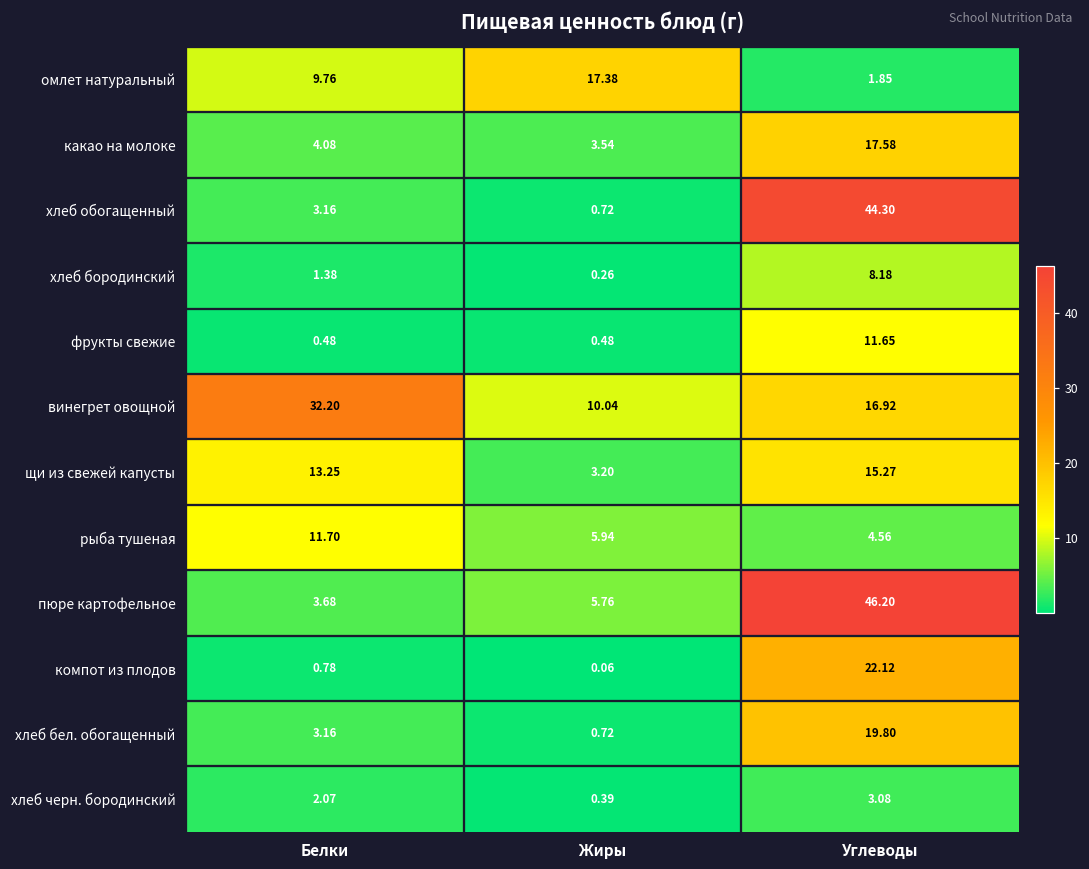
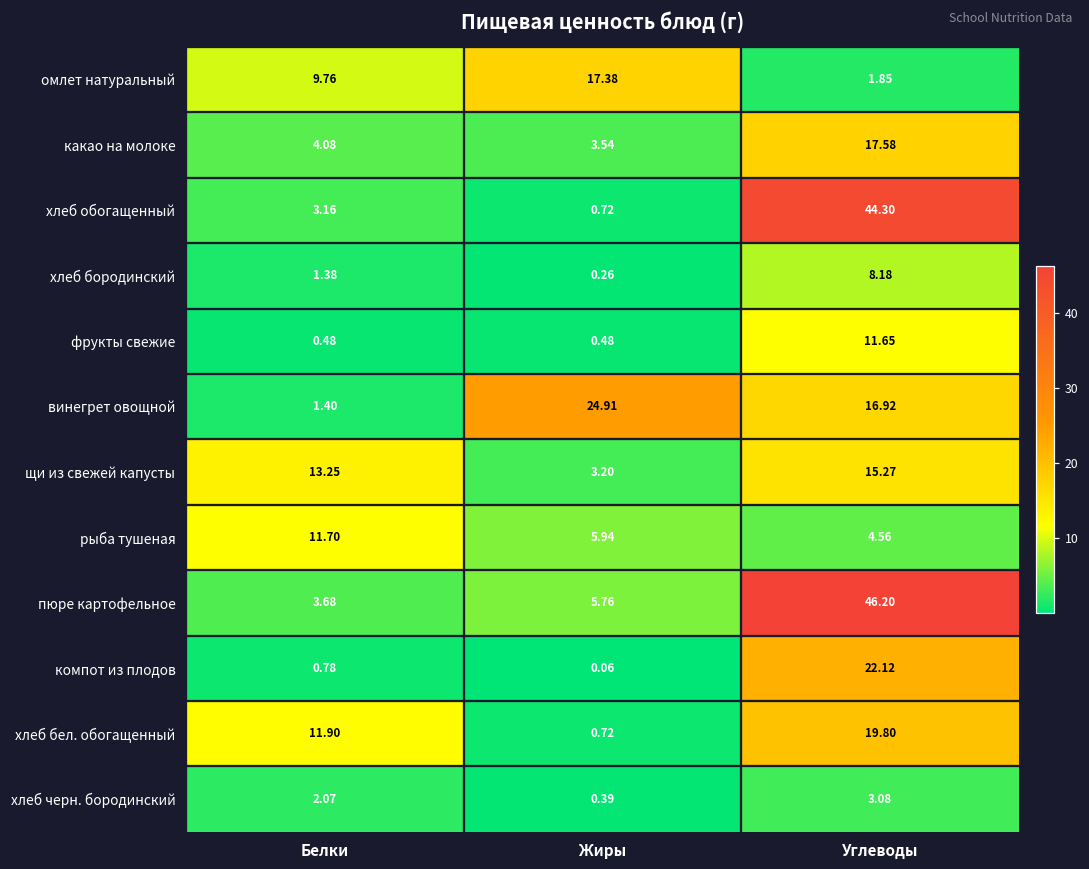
  {
    "омлет натуральный": {
      "Белки": 9.76,
      "Жиры": 17.38,
      "Углеводы": 1.85
    },
    "какао на молоке": {
      "Белки": 4.08,
      "Жиры": 3.54,
      "Углеводы": 17.58
    },
    "хлеб обогащенный": {
      "Белки": 3.16,
      "Жиры": 0.72,
      "Углеводы": 44.30
    },
    "хлеб бородинский": {
      "Белки": 1.38,
      "Жиры": 0.26,
      "Углеводы": 8.18
    },
    "фрукты свежие": {
      "Белки": 0.48,
      "Жиры": 0.48,
      "Углеводы": 11.65
    },
    "винегрет овощной": {
-     "Белки": 32.20,
-     "Жиры": 10.04,
+     "Белки": 1.40,
+     "Жиры": 24.91,
      "Углеводы": 16.92
    },
    "щи из свежей капусты": {
      "Белки": 13.25,
      "Жиры": 3.20,
      "Углеводы": 15.27
    },
    "рыба тушеная": {
      "Белки": 11.70,
      "Жиры": 5.94,
      "Углеводы": 4.56
    },
    "пюре картофельное": {
      "Белки": 3.68,
      "Жиры": 5.76,
      "Углеводы": 46.20
    },
    "компот из плодов": {
      "Белки": 0.78,
      "Жиры": 0.06,
      "Углеводы": 22.12
    },
    "хлеб бел. обогащенный": {
-     "Белки": 3.16,
+     "Белки": 11.90,
      "Жиры": 0.72,
      "Углеводы": 19.80
    },
    "хлеб черн. бородинский": {
      "Белки": 2.07,
      "Жиры": 0.39,
      "Углеводы": 3.08
    }
  }
